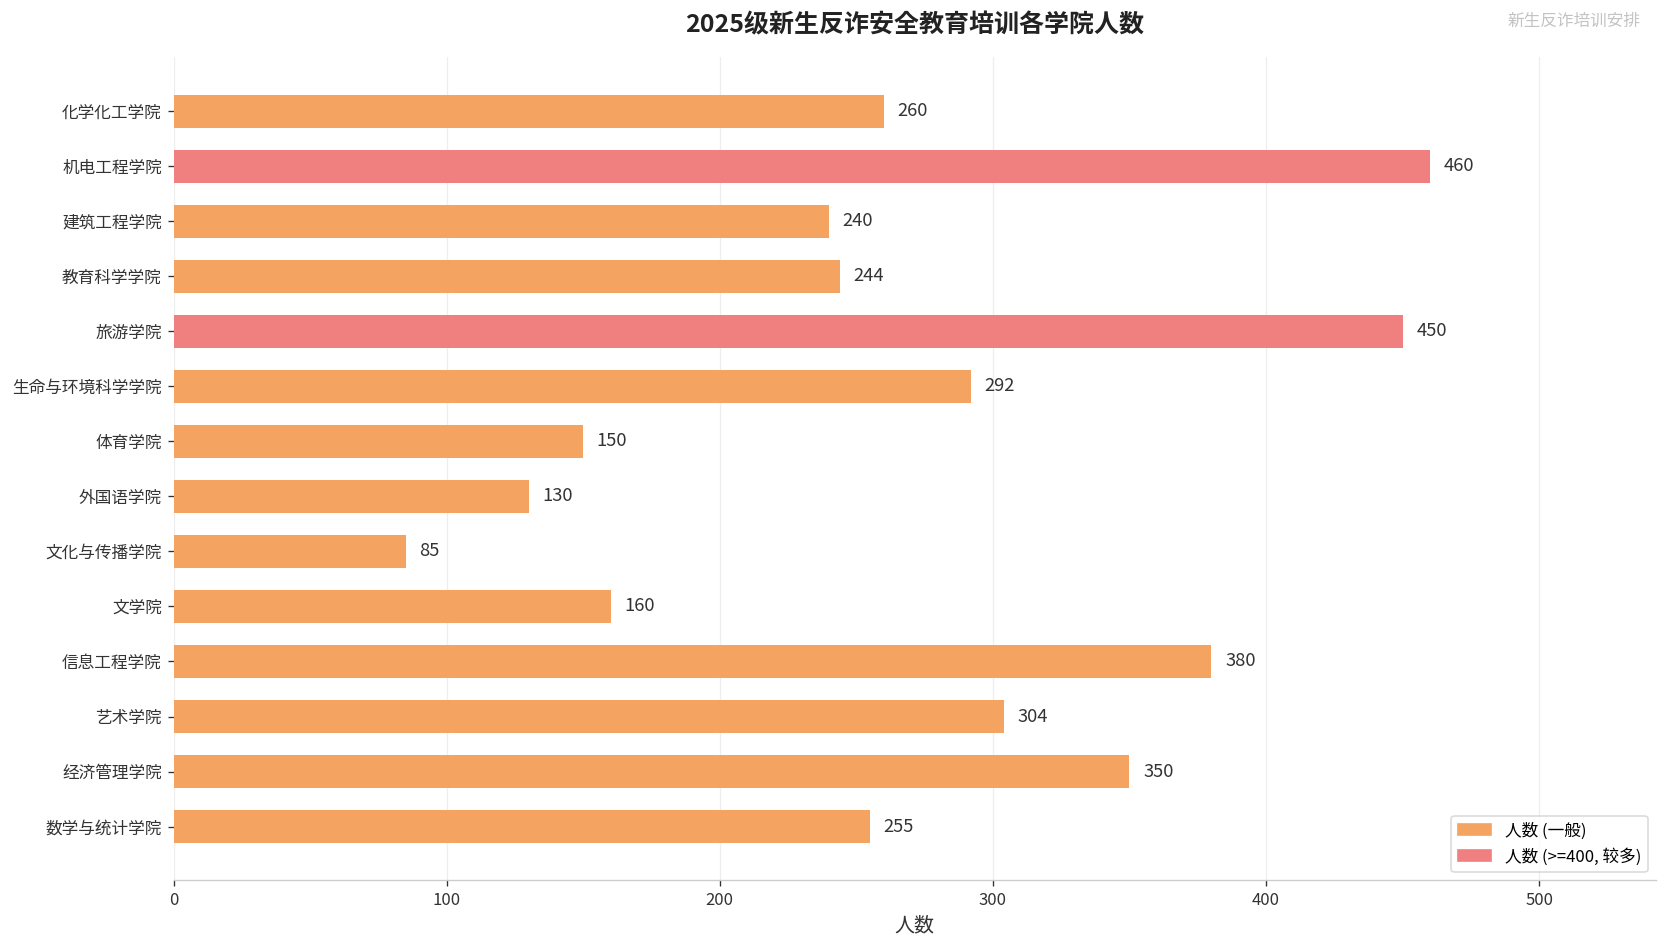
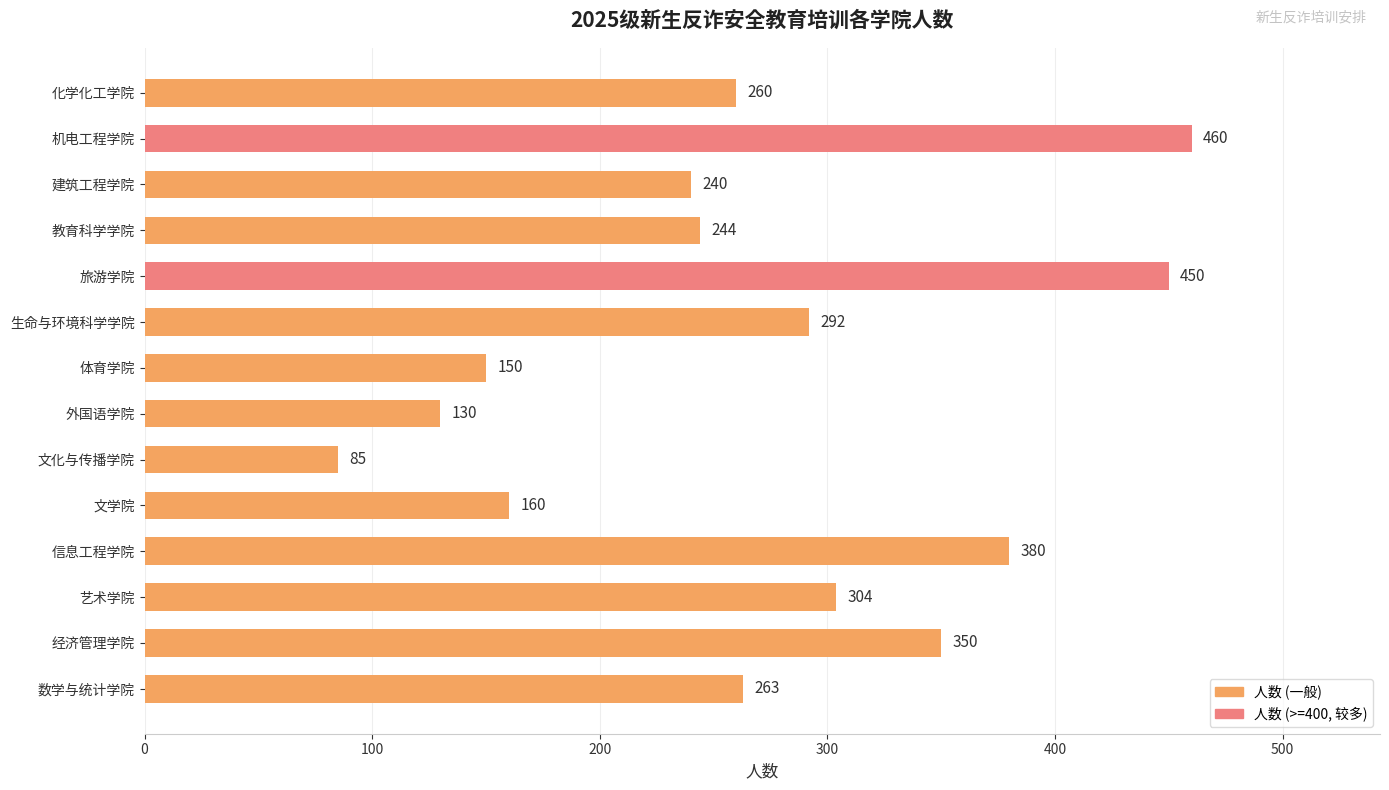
  {
    "化学化工学院": 260,
    "机电工程学院": 460,
    "建筑工程学院": 240,
    "教育科学学院": 244,
    "旅游学院": 450,
    "生命与环境科学学院": 292,
    "体育学院": 150,
    "外国语学院": 130,
    "文化与传播学院": 85,
    "文学院": 160,
    "信息工程学院": 380,
    "艺术学院": 304,
    "经济管理学院": 350,
-   "数学与统计学院": 255
+   "数学与统计学院": 263
  }
